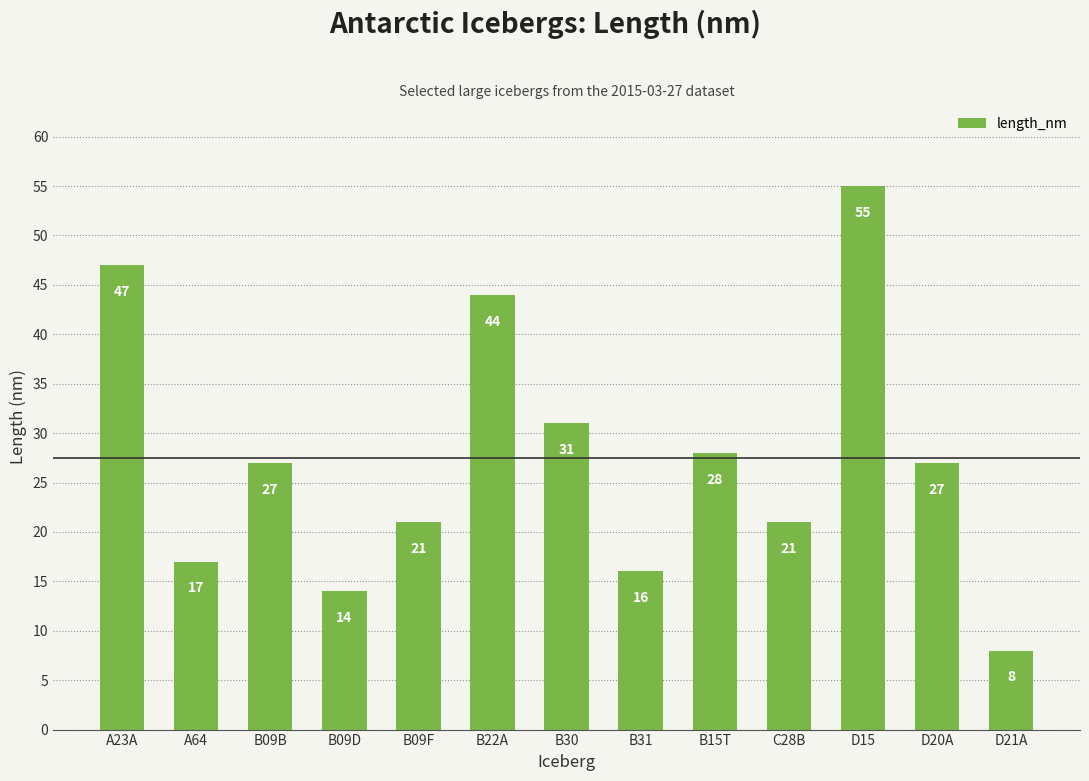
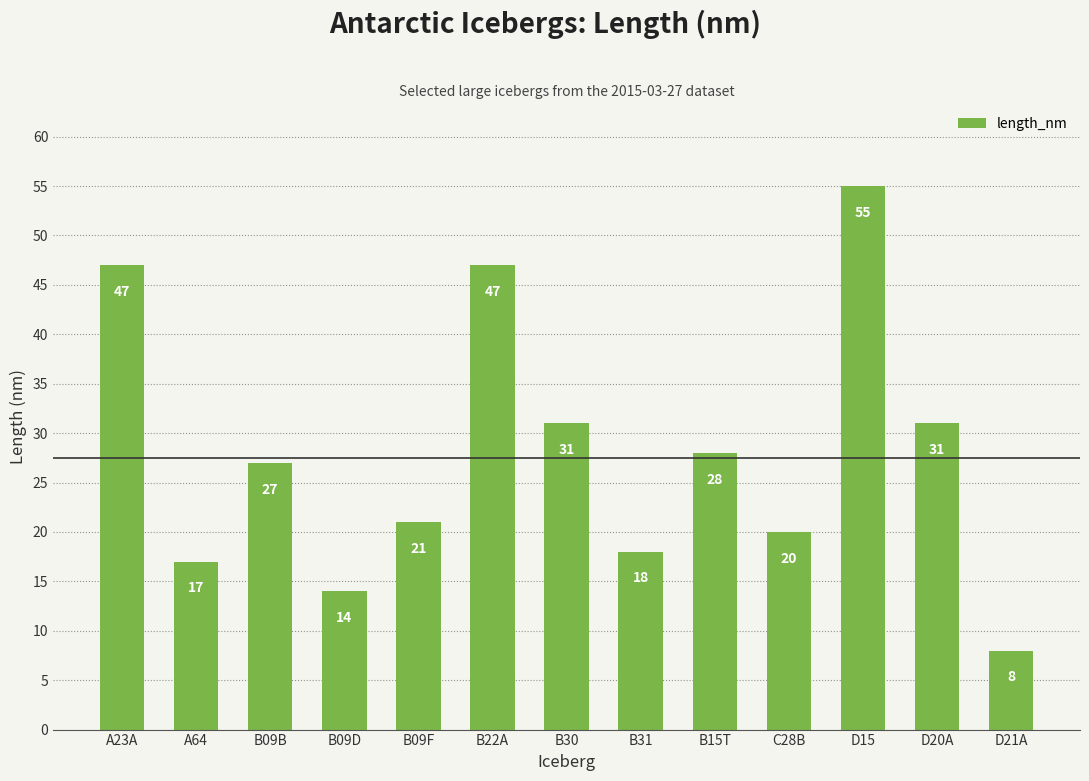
  {
    "A23A": 47,
    "A64": 17,
    "B09B": 27,
    "B09D": 14,
    "B09F": 21,
-   "B22A": 44,
+   "B22A": 47,
    "B30": 31,
-   "B31": 16,
+   "B31": 18,
    "B15T": 28,
-   "C28B": 21,
+   "C28B": 20,
    "D15": 55,
-   "D20A": 27,
+   "D20A": 31,
    "D21A": 8
  }
